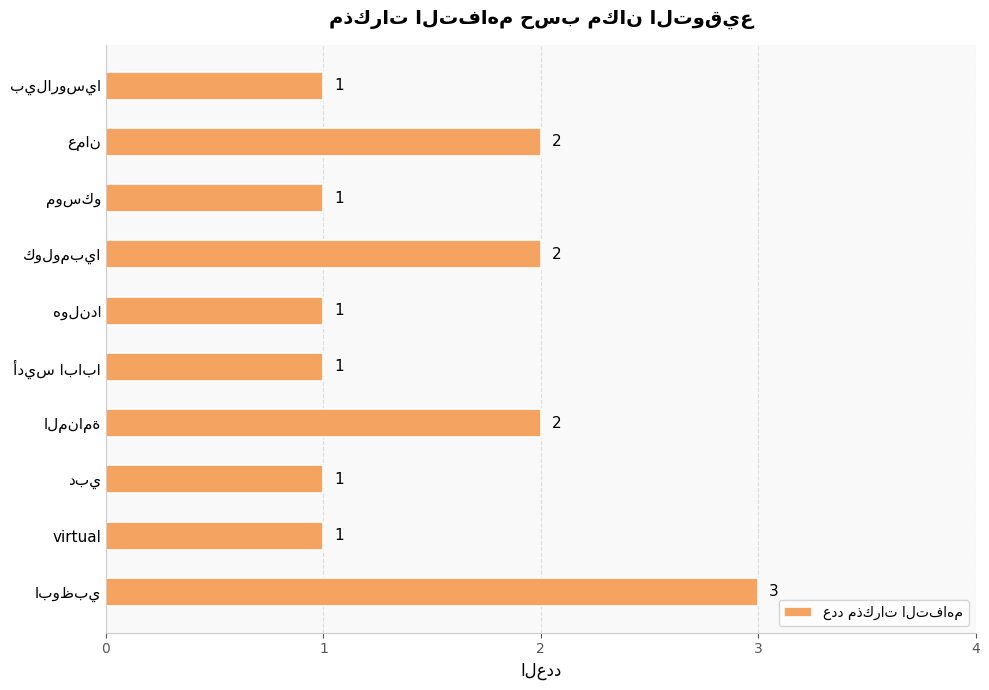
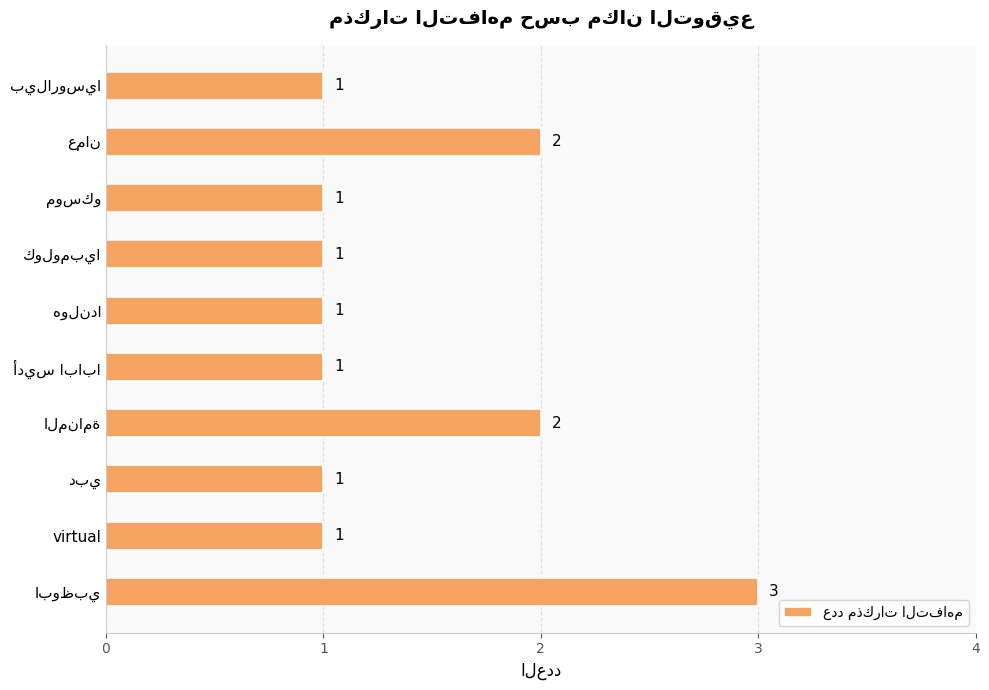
  {
    "بيلاروسيا": 1,
    "عمان": 2,
    "موسكو": 1,
-   "كولومبيا": 2,
+   "كولومبيا": 1,
    "هولندا": 1,
    "أديس ابابا": 1,
    "المنامة": 2,
    "دبي": 1,
    "virtual": 1,
    "ابوظبي": 3
  }
